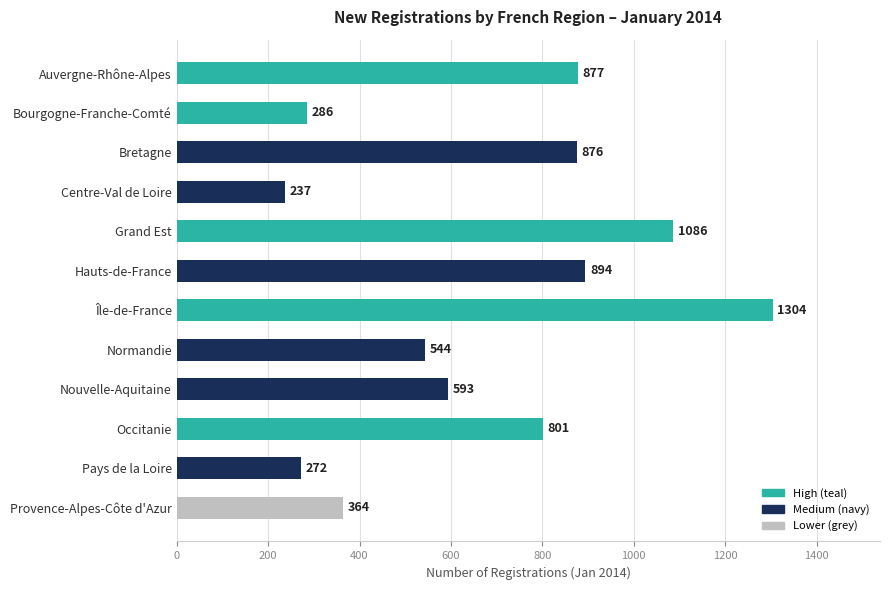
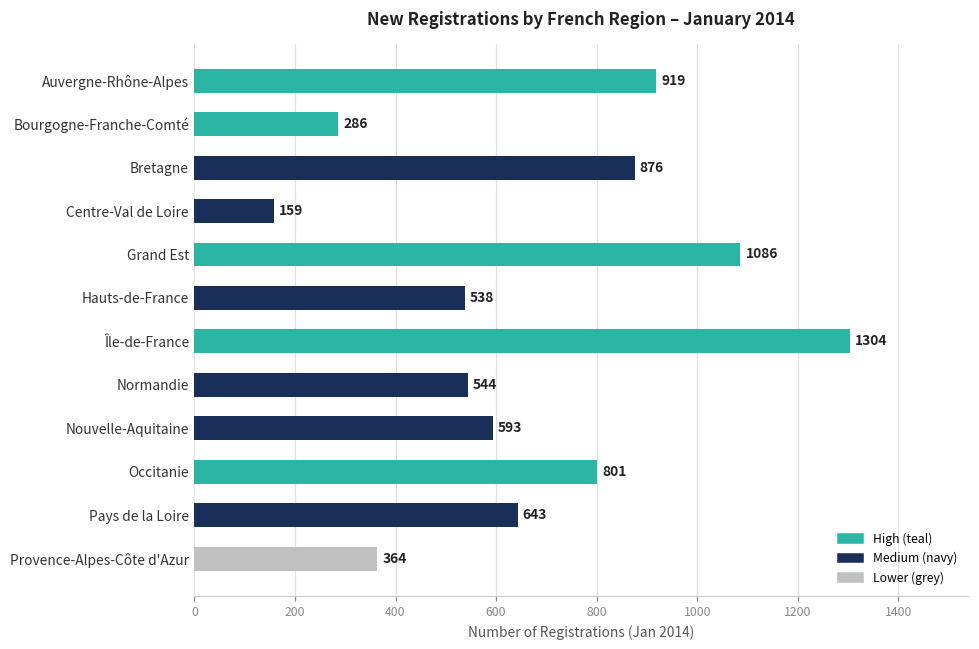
  {
-   "Auvergne-Rhône-Alpes": 877,
+   "Auvergne-Rhône-Alpes": 919,
    "Bourgogne-Franche-Comté": 286,
    "Bretagne": 876,
-   "Centre-Val de Loire": 237,
+   "Centre-Val de Loire": 159,
    "Grand Est": 1086,
-   "Hauts-de-France": 894,
+   "Hauts-de-France": 538,
    "Île-de-France": 1304,
    "Normandie": 544,
    "Nouvelle-Aquitaine": 593,
    "Occitanie": 801,
-   "Pays de la Loire": 272,
+   "Pays de la Loire": 643,
    "Provence-Alpes-Côte d'Azur": 364
  }
